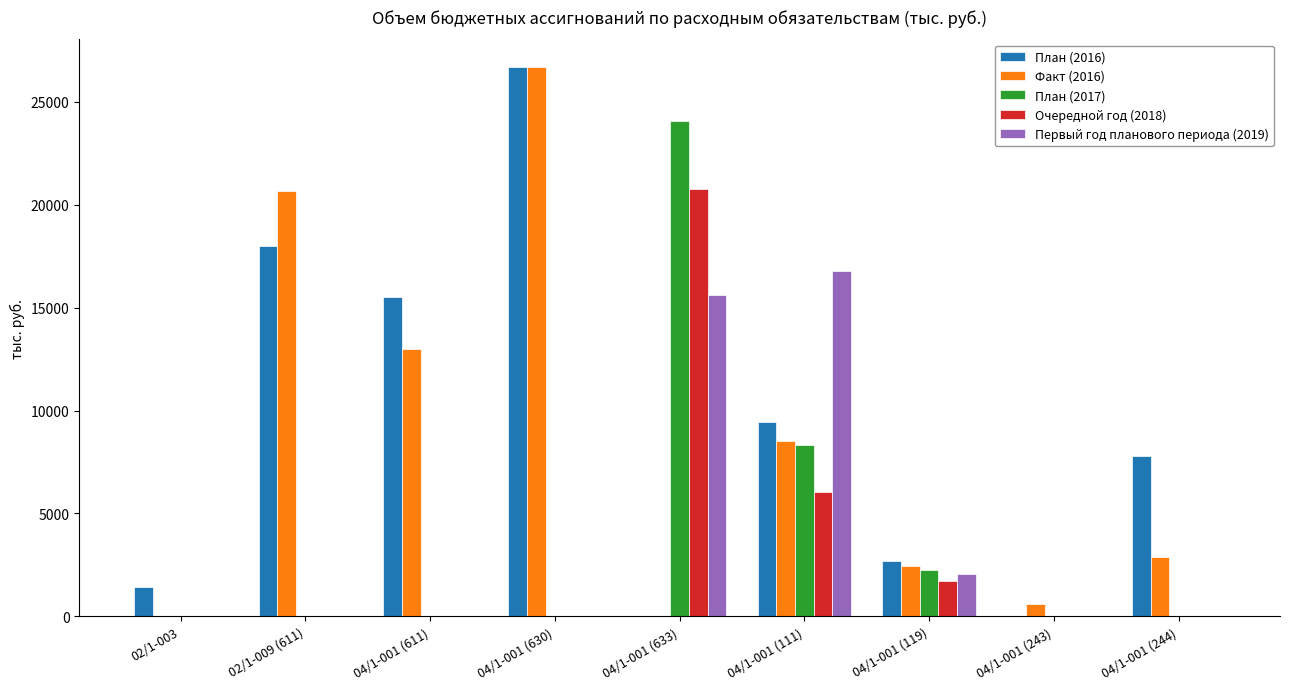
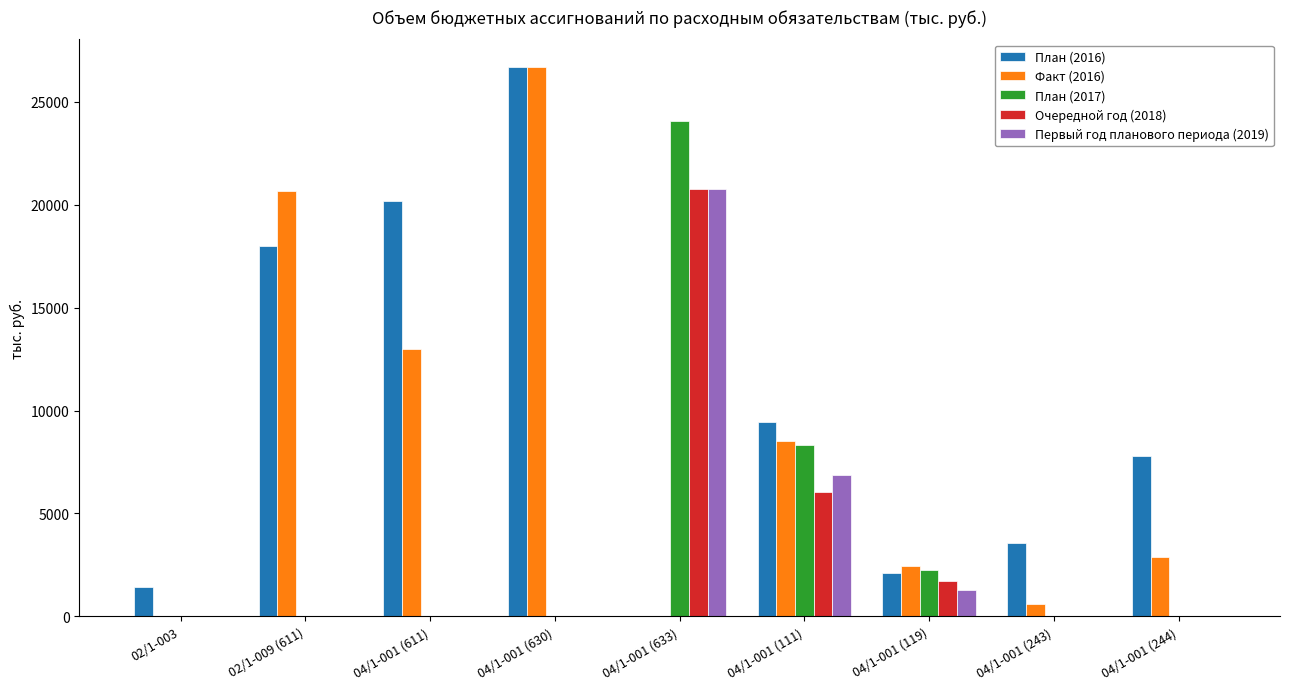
  {
    "План (2016)": {
      "02/1-003": 1400,
      "02/1-009 (611)": 18000,
-     "04/1-001 (611)": 15500,
+     "04/1-001 (611)": 20200,
      "04/1-001 (630)": 26700,
      "04/1-001 (633)": 0,
      "04/1-001 (111)": 9400,
-     "04/1-001 (119)": 2700,
-     "04/1-001 (243)": 0,
+     "04/1-001 (119)": 2100,
+     "04/1-001 (243)": 3500,
      "04/1-001 (244)": 7800
    },
    "Факт (2016)": {
      "02/1-009 (611)": 20700,
      "04/1-001 (611)": 13000,
      "04/1-001 (630)": 26700,
      "04/1-001 (633)": 0,
      "04/1-001 (111)": 8500,
      "04/1-001 (119)": 2400,
      "04/1-001 (243)": 600,
      "04/1-001 (244)": 2900
    },
    "План (2017)": {
      "02/1-003": 0,
      "02/1-009 (611)": 0,
      "04/1-001 (611)": 0,
      "04/1-001 (630)": 0,
      "04/1-001 (633)": 24100,
      "04/1-001 (111)": 8300,
      "04/1-001 (119)": 2300,
      "04/1-001 (243)": 0,
      "04/1-001 (244)": 0
    },
    "Очередной год (2018)": {
      "02/1-003": 0,
      "02/1-009 (611)": 0,
      "04/1-001 (611)": 0,
      "04/1-001 (630)": 0,
      "04/1-001 (633)": 20800,
      "04/1-001 (111)": 6000,
      "04/1-001 (119)": 1700,
      "04/1-001 (243)": 0,
      "04/1-001 (244)": 0
    },
    "Первый год планового периода (2019)": {
      "02/1-003": 0,
      "02/1-009 (611)": 0,
      "04/1-001 (611)": 0,
      "04/1-001 (630)": 0,
-     "04/1-001 (633)": 15600,
-     "04/1-001 (111)": 16800,
-     "04/1-001 (119)": 2100,
+     "04/1-001 (633)": 20800,
+     "04/1-001 (111)": 6900,
+     "04/1-001 (119)": 1300,
      "04/1-001 (243)": 0,
      "04/1-001 (244)": 0
    }
  }
